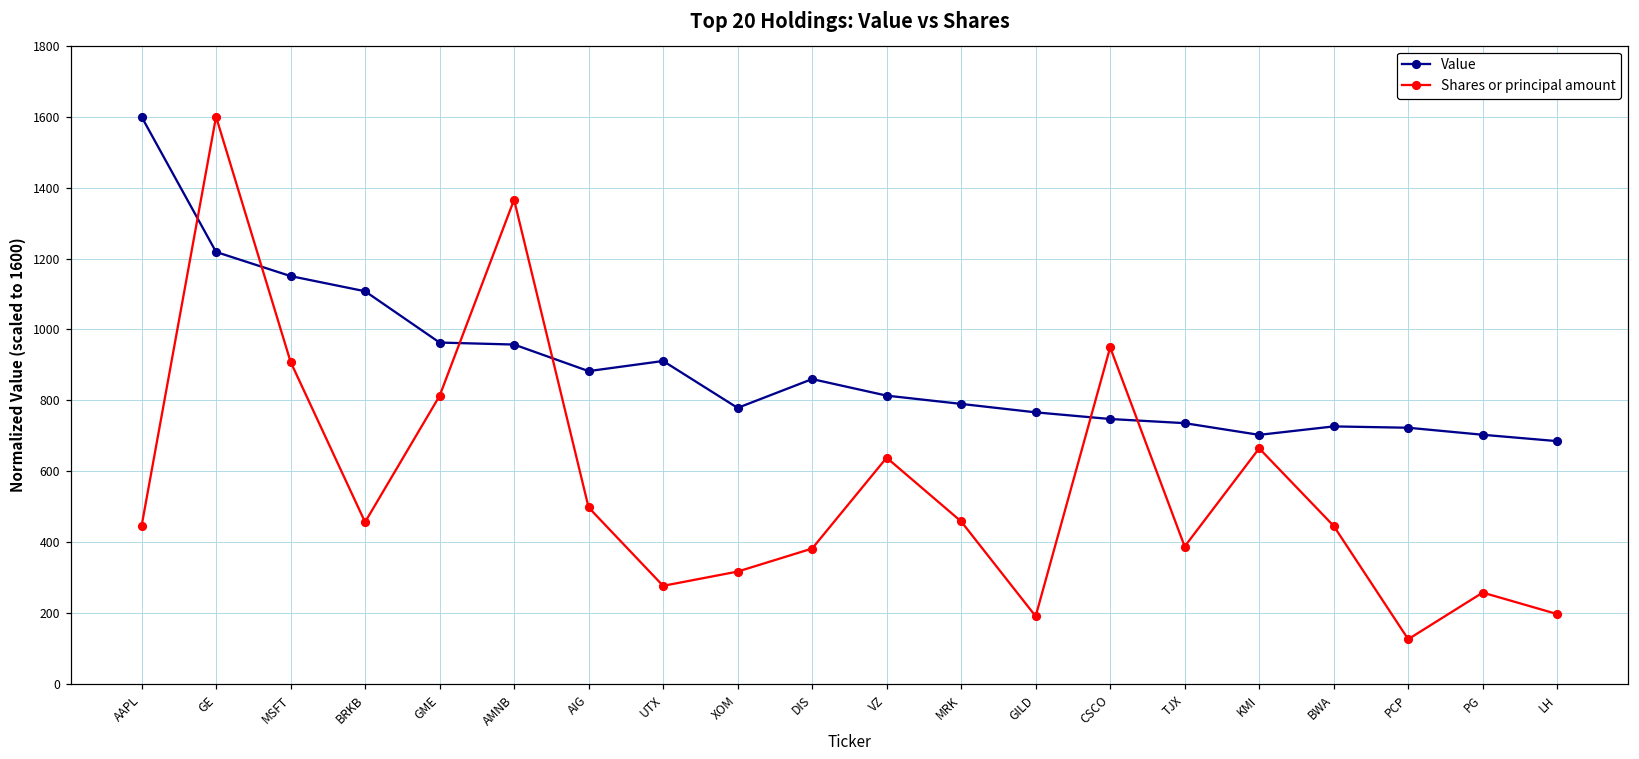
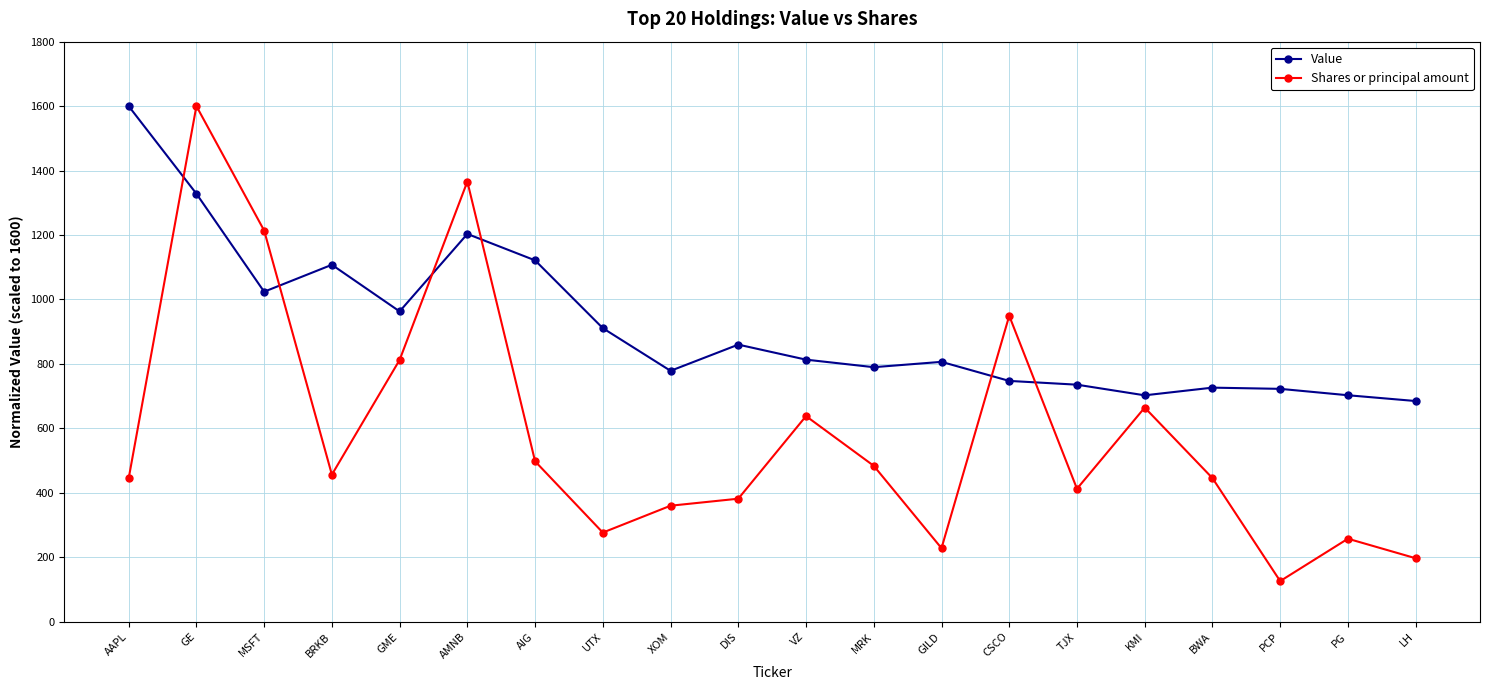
  {
    "Value": {
      "AAPL": 1600,
-     "GE": 1220,
-     "MSFT": 1150,
+     "GE": 1330,
+     "MSFT": 1020,
      "BRKB": 1110,
      "GME": 960,
-     "AMNB": 960,
-     "AIG": 880,
+     "AMNB": 1200,
+     "AIG": 1120,
      "UTX": 910,
      "XOM": 780,
      "DIS": 860,
      "VZ": 810,
      "MRK": 790,
-     "GILD": 770,
+     "GILD": 810,
      "CSCO": 750,
      "TJX": 740,
      "KMI": 700,
      "BWA": 730,
      "PCP": 720,
      "PG": 700,
      "LH": 680
    },
    "Shares or principal amount": {
      "AAPL": 440,
      "GE": 1600,
-     "MSFT": 910,
+     "MSFT": 1210,
      "BRKB": 460,
      "GME": 810,
      "AMNB": 1370,
      "AIG": 500,
      "UTX": 280,
-     "XOM": 320,
+     "XOM": 360,
      "DIS": 380,
      "VZ": 640,
-     "MRK": 460,
-     "GILD": 190,
+     "MRK": 480,
+     "GILD": 230,
      "CSCO": 950,
-     "TJX": 390,
+     "TJX": 410,
      "KMI": 660,
      "BWA": 450,
      "PCP": 130,
      "PG": 260,
      "LH": 200
    }
  }
